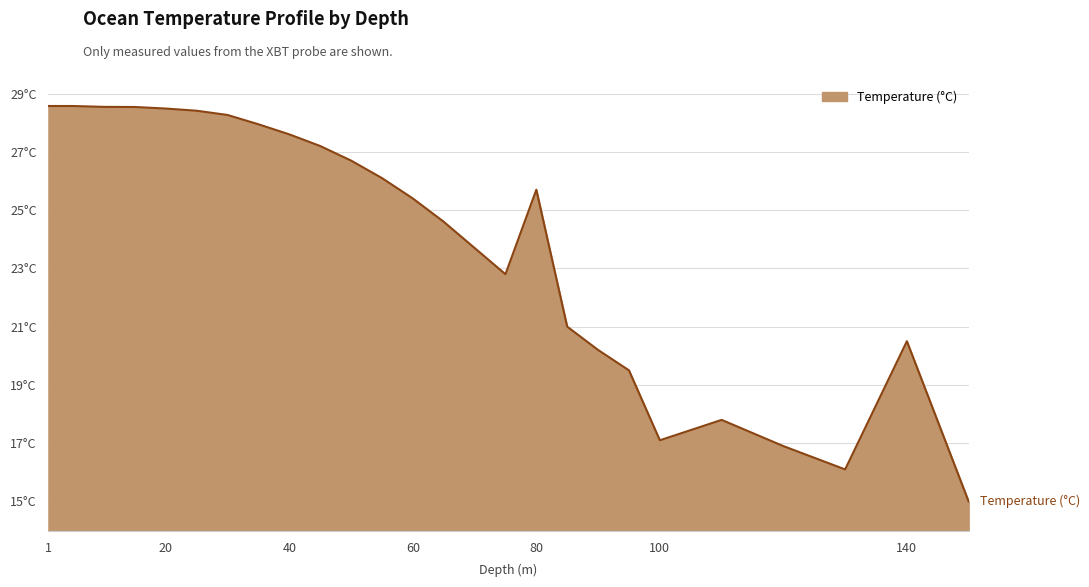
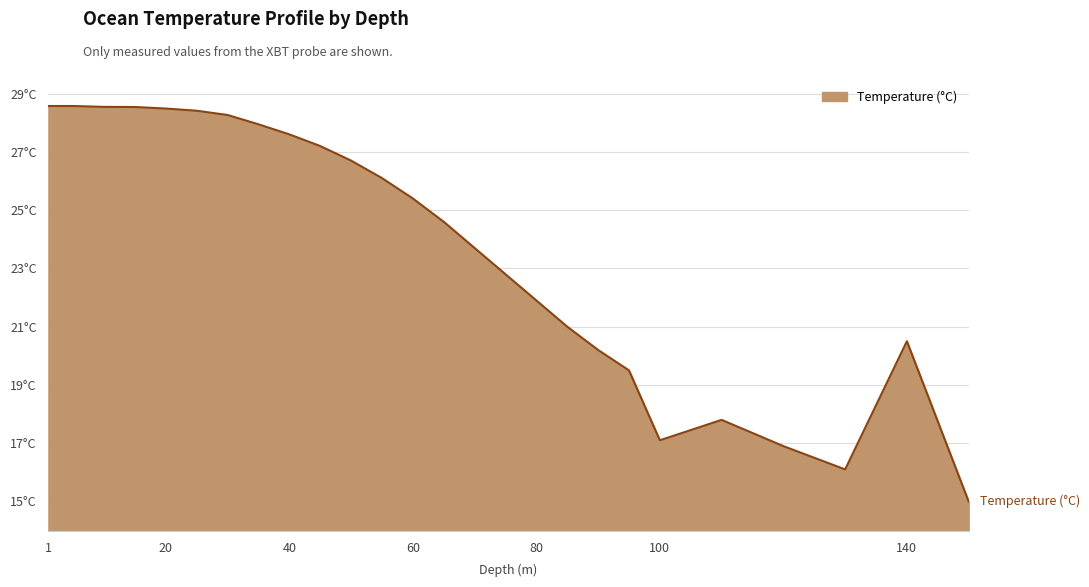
  {
    "1": "28.6°C",
    "20": "28.5°C",
    "40": "27.6°C",
    "60": "25.4°C",
-   "80": "25.7°C",
+   "80": "21.9°C",
    "100": "17.1°C",
    "140": "20.5°C"
  }
